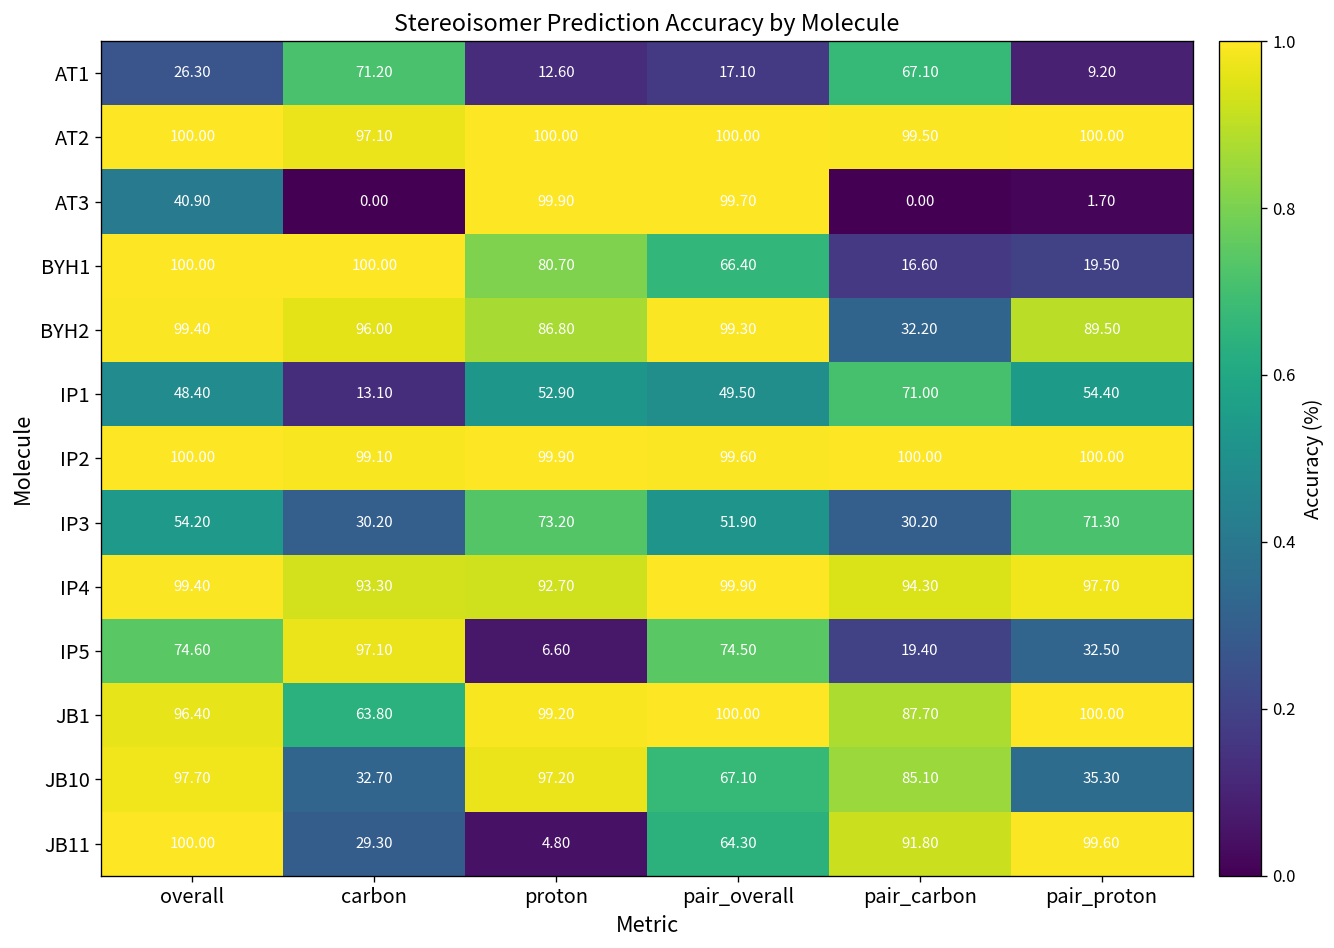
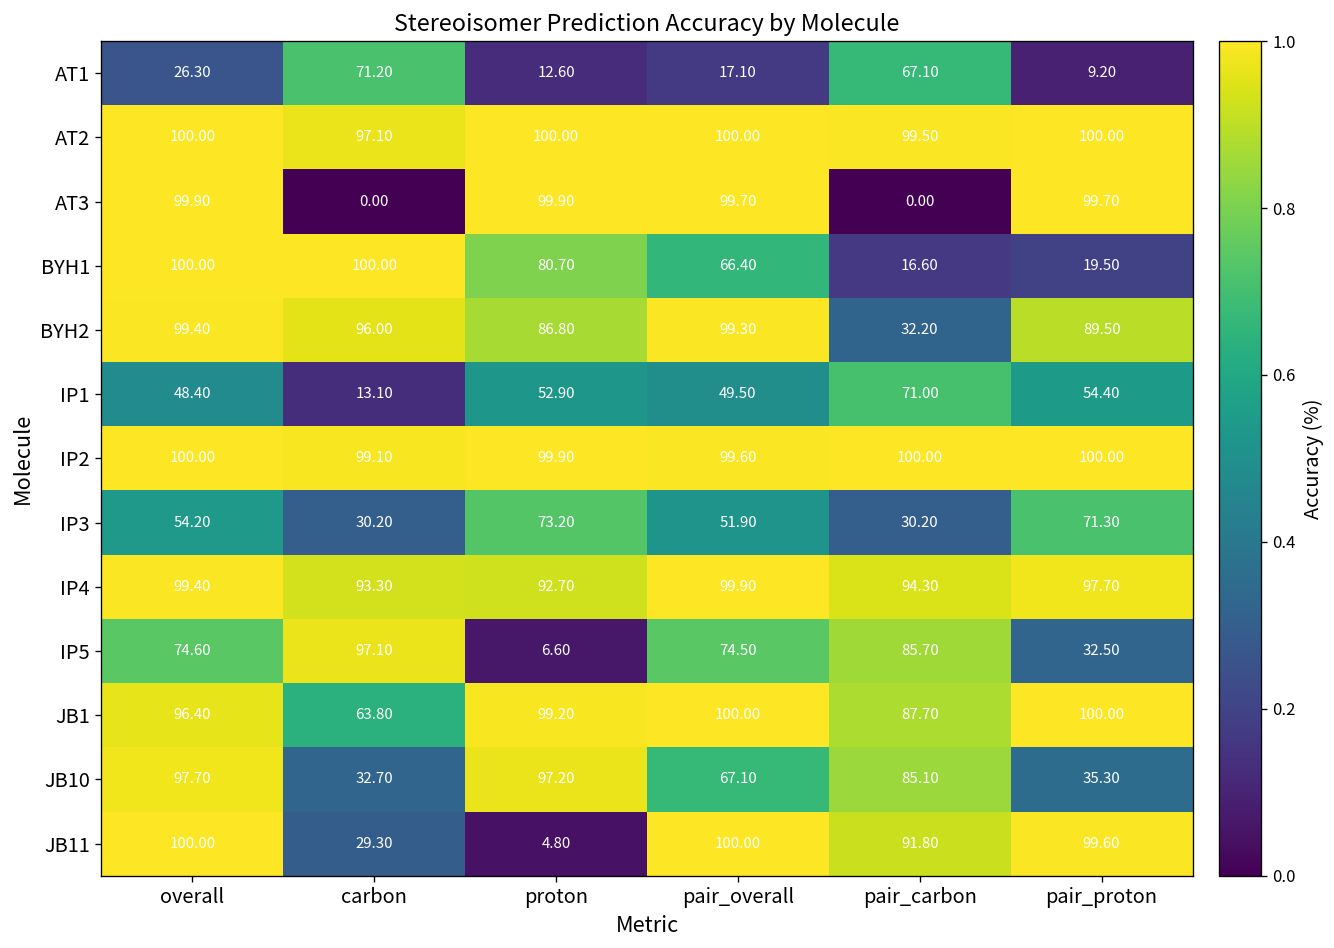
  {
    "AT1": {
      "overall": 26.30,
      "carbon": 71.20,
      "proton": 12.60,
      "pair_overall": 17.10,
      "pair_carbon": 67.10,
      "pair_proton": 9.20
    },
    "AT2": {
      "overall": 100.00,
      "carbon": 97.10,
      "proton": 100.00,
      "pair_overall": 100.00,
      "pair_carbon": 99.50,
      "pair_proton": 100.00
    },
    "AT3": {
-     "overall": 40.90,
+     "overall": 99.90,
      "carbon": 0.00,
      "proton": 99.90,
      "pair_overall": 99.70,
      "pair_carbon": 0.00,
-     "pair_proton": 1.70
+     "pair_proton": 99.70
    },
    "BYH1": {
      "overall": 100.00,
      "carbon": 100.00,
      "proton": 80.70,
      "pair_overall": 66.40,
      "pair_carbon": 16.60,
      "pair_proton": 19.50
    },
    "BYH2": {
      "overall": 99.40,
      "carbon": 96.00,
      "proton": 86.80,
      "pair_overall": 99.30,
      "pair_carbon": 32.20,
      "pair_proton": 89.50
    },
    "IP1": {
      "overall": 48.40,
      "carbon": 13.10,
      "proton": 52.90,
      "pair_overall": 49.50,
      "pair_carbon": 71.00,
      "pair_proton": 54.40
    },
    "IP2": {
      "overall": 100.00,
      "carbon": 99.10,
      "proton": 99.90,
      "pair_overall": 99.60,
      "pair_carbon": 100.00,
      "pair_proton": 100.00
    },
    "IP3": {
      "overall": 54.20,
      "carbon": 30.20,
      "proton": 73.20,
      "pair_overall": 51.90,
      "pair_carbon": 30.20,
      "pair_proton": 71.30
    },
    "IP4": {
      "overall": 99.40,
      "carbon": 93.30,
      "proton": 92.70,
      "pair_overall": 99.90,
      "pair_carbon": 94.30,
      "pair_proton": 97.70
    },
    "IP5": {
      "overall": 74.60,
      "carbon": 97.10,
      "proton": 6.60,
      "pair_overall": 74.50,
-     "pair_carbon": 19.40,
+     "pair_carbon": 85.70,
      "pair_proton": 32.50
    },
    "JB1": {
      "overall": 96.40,
      "carbon": 63.80,
      "proton": 99.20,
      "pair_overall": 100.00,
      "pair_carbon": 87.70,
      "pair_proton": 100.00
    },
    "JB10": {
      "overall": 97.70,
      "carbon": 32.70,
      "proton": 97.20,
      "pair_overall": 67.10,
      "pair_carbon": 85.10,
      "pair_proton": 35.30
    },
    "JB11": {
      "overall": 100.00,
      "carbon": 29.30,
      "proton": 4.80,
-     "pair_overall": 64.30,
+     "pair_overall": 100.00,
      "pair_carbon": 91.80,
      "pair_proton": 99.60
    }
  }
